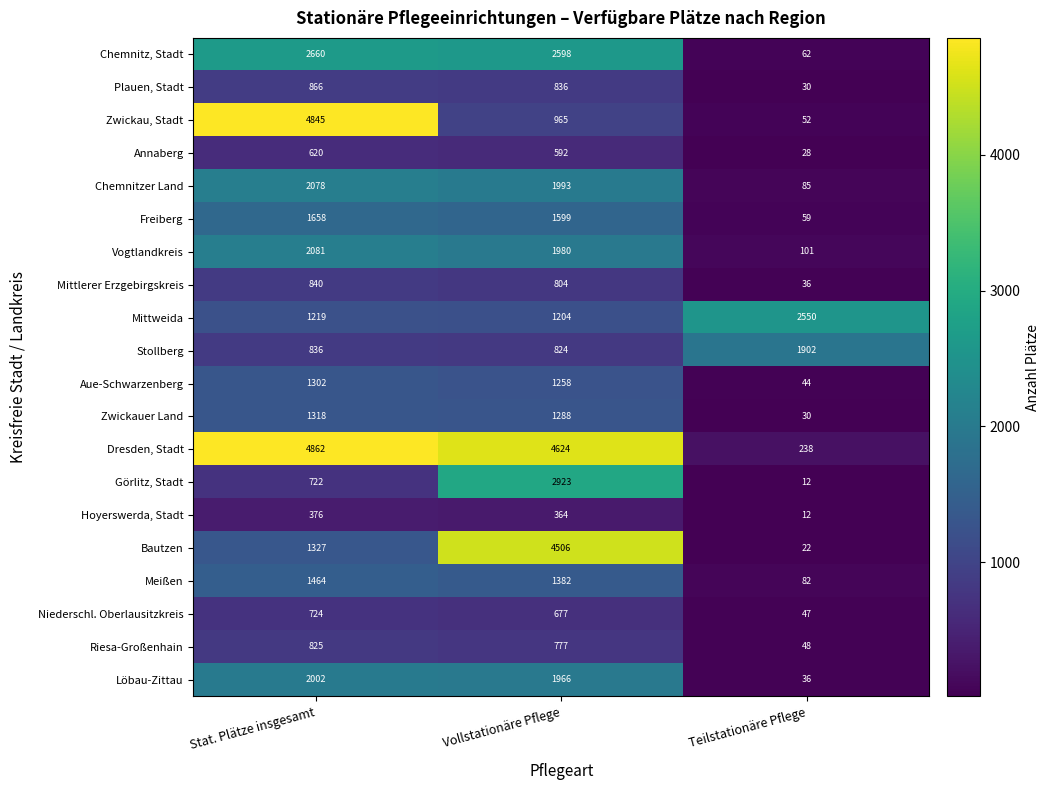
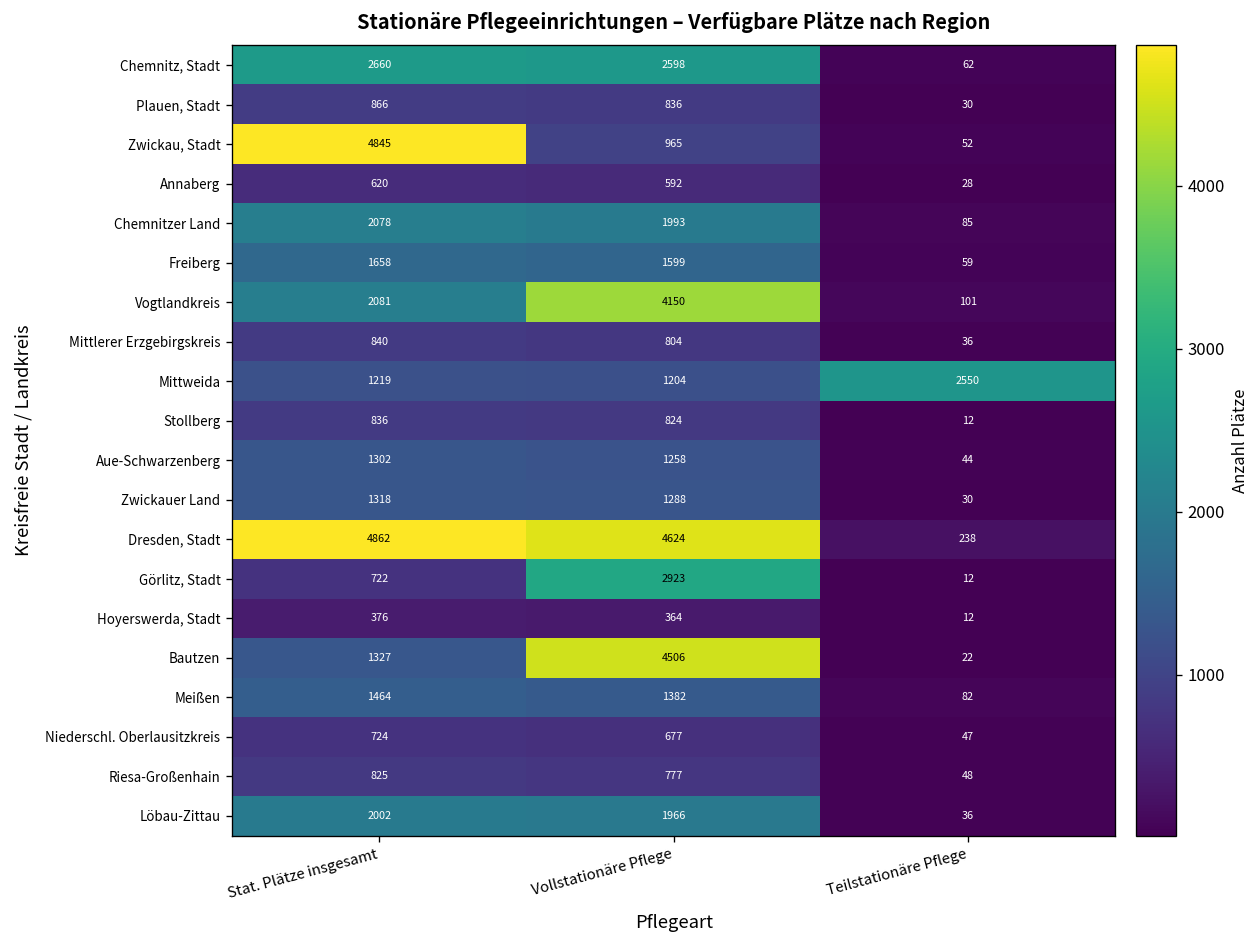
  {
    "Chemnitz, Stadt": {
      "Stat. Plätze insgesamt": 2660,
      "Vollstationäre Pflege": 2598,
      "Teilstationäre Pflege": 62
    },
    "Plauen, Stadt": {
      "Stat. Plätze insgesamt": 866,
      "Vollstationäre Pflege": 836,
      "Teilstationäre Pflege": 30
    },
    "Zwickau, Stadt": {
      "Stat. Plätze insgesamt": 4845,
      "Vollstationäre Pflege": 965,
      "Teilstationäre Pflege": 52
    },
    "Annaberg": {
      "Stat. Plätze insgesamt": 620,
      "Vollstationäre Pflege": 592,
      "Teilstationäre Pflege": 28
    },
    "Chemnitzer Land": {
      "Stat. Plätze insgesamt": 2078,
      "Vollstationäre Pflege": 1993,
      "Teilstationäre Pflege": 85
    },
    "Freiberg": {
      "Stat. Plätze insgesamt": 1658,
      "Vollstationäre Pflege": 1599,
      "Teilstationäre Pflege": 59
    },
    "Vogtlandkreis": {
      "Stat. Plätze insgesamt": 2081,
-     "Vollstationäre Pflege": 1980,
+     "Vollstationäre Pflege": 4150,
      "Teilstationäre Pflege": 101
    },
    "Mittlerer Erzgebirgskreis": {
      "Stat. Plätze insgesamt": 840,
      "Vollstationäre Pflege": 804,
      "Teilstationäre Pflege": 36
    },
    "Mittweida": {
      "Stat. Plätze insgesamt": 1219,
      "Vollstationäre Pflege": 1204,
      "Teilstationäre Pflege": 2550
    },
    "Stollberg": {
      "Stat. Plätze insgesamt": 836,
      "Vollstationäre Pflege": 824,
-     "Teilstationäre Pflege": 1902
+     "Teilstationäre Pflege": 12
    },
    "Aue-Schwarzenberg": {
      "Stat. Plätze insgesamt": 1302,
      "Vollstationäre Pflege": 1258,
      "Teilstationäre Pflege": 44
    },
    "Zwickauer Land": {
      "Stat. Plätze insgesamt": 1318,
      "Vollstationäre Pflege": 1288,
      "Teilstationäre Pflege": 30
    },
    "Dresden, Stadt": {
      "Stat. Plätze insgesamt": 4862,
      "Vollstationäre Pflege": 4624,
      "Teilstationäre Pflege": 238
    },
    "Görlitz, Stadt": {
      "Stat. Plätze insgesamt": 722,
      "Vollstationäre Pflege": 2923,
      "Teilstationäre Pflege": 12
    },
    "Hoyerswerda, Stadt": {
      "Stat. Plätze insgesamt": 376,
      "Vollstationäre Pflege": 364,
      "Teilstationäre Pflege": 12
    },
    "Bautzen": {
      "Stat. Plätze insgesamt": 1327,
      "Vollstationäre Pflege": 4506,
      "Teilstationäre Pflege": 22
    },
    "Meißen": {
      "Stat. Plätze insgesamt": 1464,
      "Vollstationäre Pflege": 1382,
      "Teilstationäre Pflege": 82
    },
    "Niederschl. Oberlausitzkreis": {
      "Stat. Plätze insgesamt": 724,
      "Vollstationäre Pflege": 677,
      "Teilstationäre Pflege": 47
    },
    "Riesa-Großenhain": {
      "Stat. Plätze insgesamt": 825,
      "Vollstationäre Pflege": 777,
      "Teilstationäre Pflege": 48
    },
    "Löbau-Zittau": {
      "Stat. Plätze insgesamt": 2002,
      "Vollstationäre Pflege": 1966,
      "Teilstationäre Pflege": 36
    }
  }
